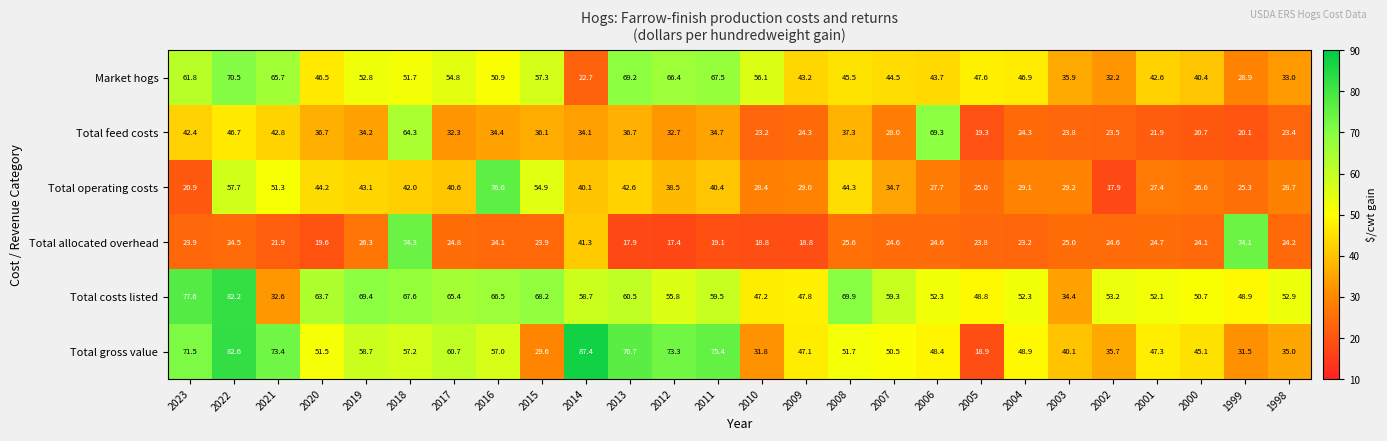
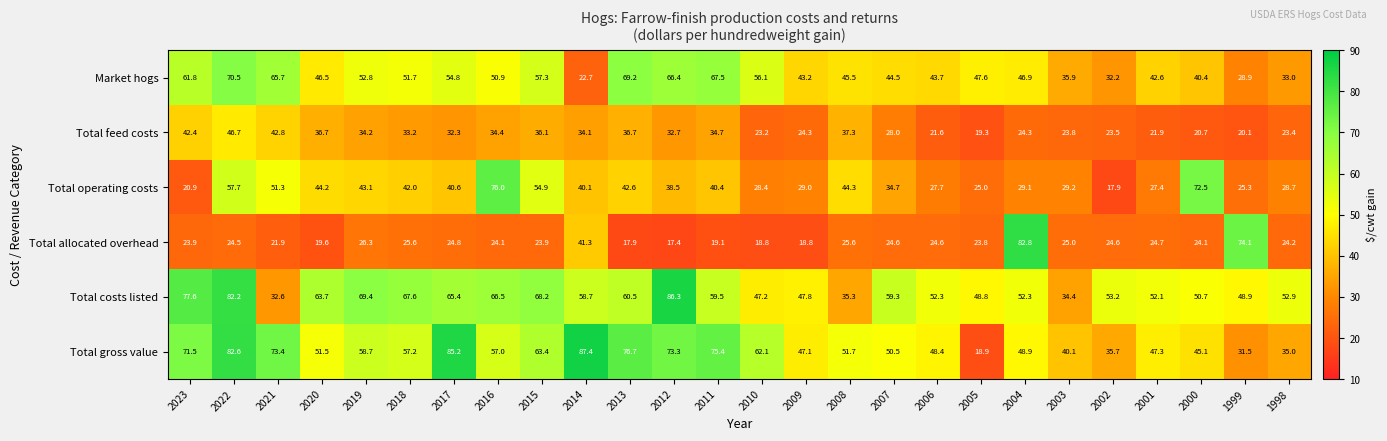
  {
    "Market hogs": {
      "2023": 61.8,
      "2022": 70.5,
      "2021": 65.7,
      "2020": 46.5,
      "2019": 52.8,
      "2018": 51.7,
      "2017": 54.8,
      "2016": 50.9,
      "2015": 57.3,
      "2014": 22.7,
      "2013": 69.2,
      "2012": 66.4,
      "2011": 67.5,
      "2010": 56.1,
      "2009": 43.2,
      "2008": 45.5,
      "2007": 44.5,
      "2006": 43.7,
      "2005": 47.6,
      "2004": 46.9,
      "2003": 35.9,
      "2002": 32.2,
      "2001": 42.6,
      "2000": 40.4,
      "1999": 28.9,
      "1998": 33.0
    },
    "Total feed costs": {
      "2023": 42.4,
      "2022": 46.7,
      "2021": 42.8,
      "2020": 36.7,
      "2019": 34.2,
-     "2018": 64.3,
+     "2018": 33.2,
      "2017": 32.3,
      "2016": 34.4,
      "2015": 36.1,
      "2014": 34.1,
      "2013": 36.7,
      "2012": 32.7,
      "2011": 34.7,
      "2010": 23.2,
      "2009": 24.3,
      "2008": 37.3,
      "2007": 28.0,
-     "2006": 69.3,
+     "2006": 21.6,
      "2005": 19.3,
      "2004": 24.3,
      "2003": 23.8,
      "2002": 23.5,
      "2001": 21.9,
      "2000": 20.7,
      "1999": 20.1,
      "1998": 23.4
    },
    "Total operating costs": {
      "2023": 20.9,
      "2022": 57.7,
      "2021": 51.3,
      "2020": 44.2,
      "2019": 43.1,
      "2018": 42.0,
      "2017": 40.6,
      "2016": 76.0,
      "2015": 54.9,
      "2014": 40.1,
      "2013": 42.6,
      "2012": 38.5,
      "2011": 40.4,
      "2010": 28.4,
      "2009": 29.0,
      "2008": 44.3,
      "2007": 34.7,
      "2006": 27.7,
      "2005": 25.0,
      "2004": 29.1,
      "2003": 29.2,
      "2002": 17.9,
      "2001": 27.4,
-     "2000": 26.6,
+     "2000": 72.5,
      "1999": 25.3,
      "1998": 28.7
    },
    "Total allocated overhead": {
      "2023": 23.9,
      "2022": 24.5,
      "2021": 21.9,
      "2020": 19.6,
      "2019": 26.3,
-     "2018": 74.3,
+     "2018": 25.6,
      "2017": 24.8,
      "2016": 24.1,
      "2015": 23.9,
      "2014": 41.3,
      "2013": 17.9,
      "2012": 17.4,
      "2011": 19.1,
      "2010": 18.8,
      "2009": 18.8,
      "2008": 25.6,
      "2007": 24.6,
      "2006": 24.6,
      "2005": 23.8,
-     "2004": 23.2,
+     "2004": 82.8,
      "2003": 25.0,
      "2002": 24.6,
      "2001": 24.7,
      "2000": 24.1,
      "1999": 74.1,
      "1998": 24.2
    },
    "Total costs listed": {
      "2023": 77.6,
      "2022": 82.2,
      "2021": 32.6,
      "2020": 63.7,
      "2019": 69.4,
      "2018": 67.6,
      "2017": 65.4,
      "2016": 66.5,
      "2015": 68.2,
      "2014": 58.7,
      "2013": 60.5,
-     "2012": 55.8,
+     "2012": 86.3,
      "2011": 59.5,
      "2010": 47.2,
      "2009": 47.8,
-     "2008": 69.9,
+     "2008": 35.3,
      "2007": 59.3,
      "2006": 52.3,
      "2005": 48.8,
      "2004": 52.3,
      "2003": 34.4,
      "2002": 53.2,
      "2001": 52.1,
      "2000": 50.7,
      "1999": 48.9,
      "1998": 52.9
    },
    "Total gross value": {
      "2023": 71.5,
      "2022": 82.6,
      "2021": 73.4,
      "2020": 51.5,
      "2019": 58.7,
      "2018": 57.2,
-     "2017": 60.7,
+     "2017": 85.2,
      "2016": 57.0,
-     "2015": 29.6,
+     "2015": 63.4,
      "2014": 87.4,
      "2013": 76.7,
      "2012": 73.3,
      "2011": 75.4,
-     "2010": 31.8,
+     "2010": 62.1,
      "2009": 47.1,
      "2008": 51.7,
      "2007": 50.5,
      "2006": 48.4,
      "2005": 18.9,
      "2004": 48.9,
      "2003": 40.1,
      "2002": 35.7,
      "2001": 47.3,
      "2000": 45.1,
      "1999": 31.5,
      "1998": 35.0
    }
  }
